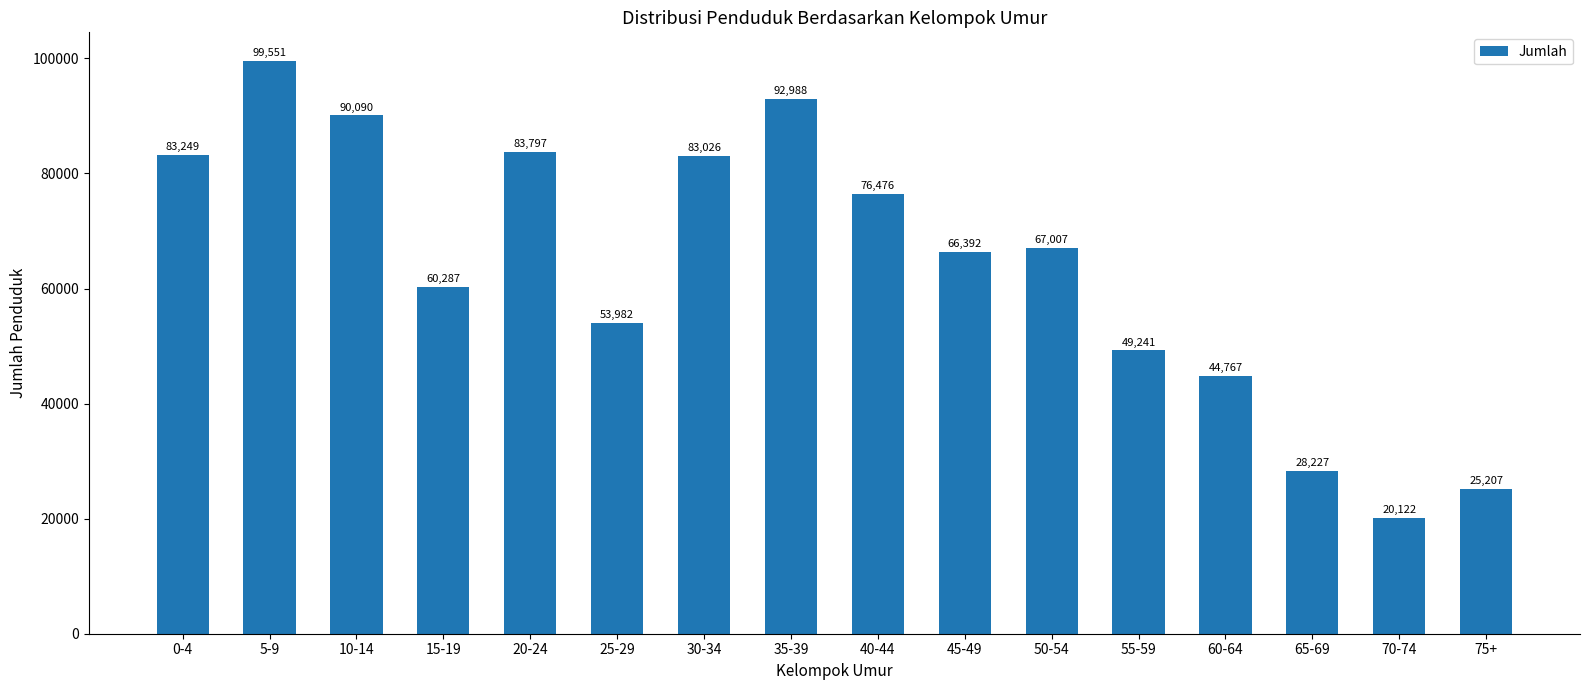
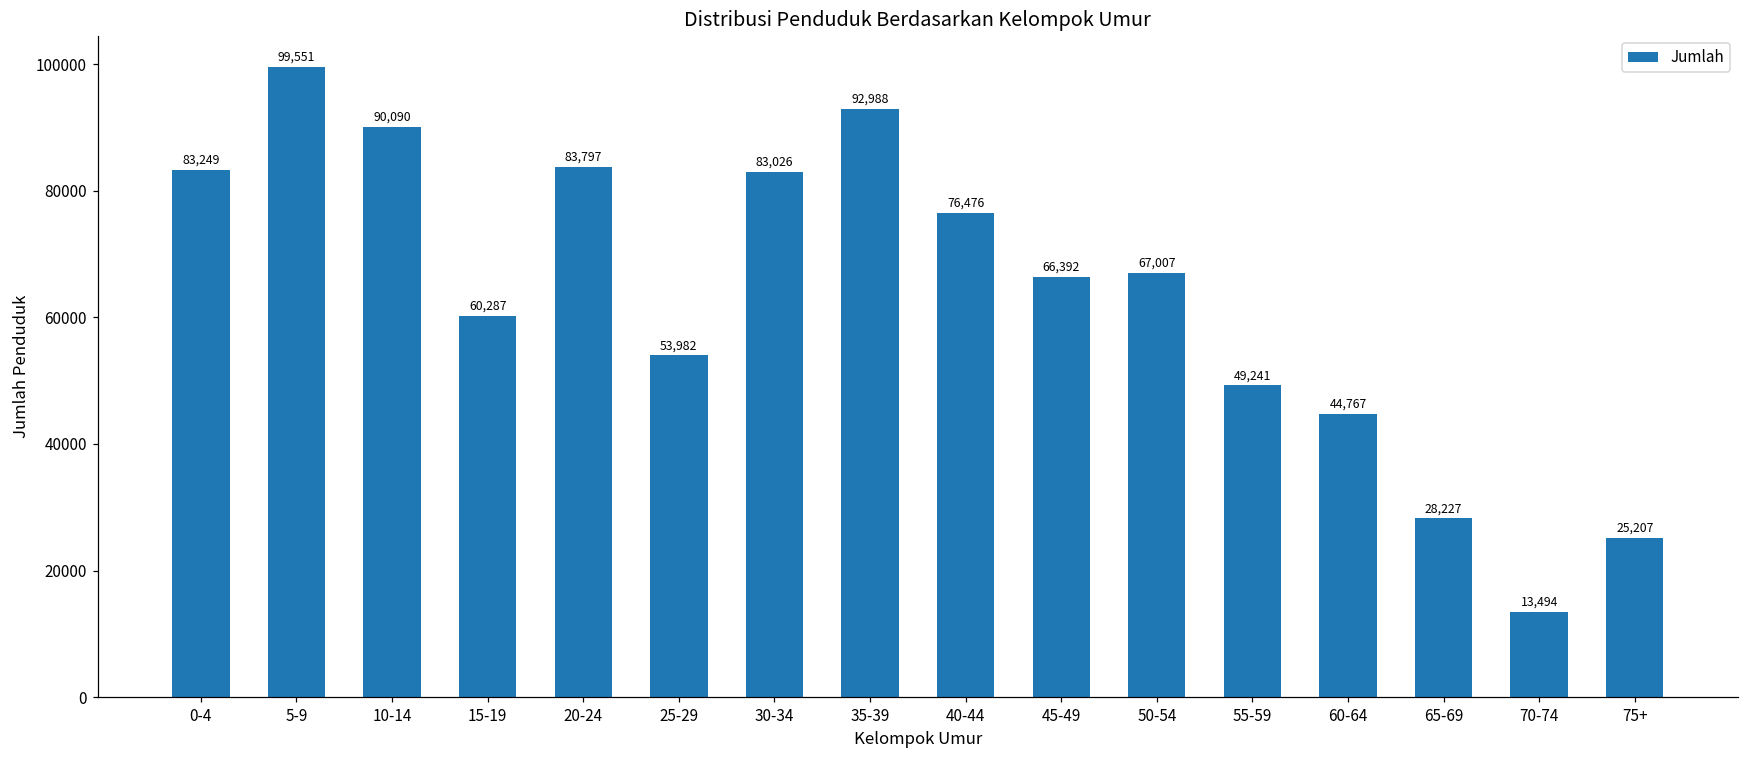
  {
    "0-4": "83,249",
    "5-9": "99,551",
    "10-14": "90,090",
    "15-19": "60,287",
    "20-24": "83,797",
    "25-29": "53,982",
    "30-34": "83,026",
    "35-39": "92,988",
    "40-44": "76,476",
    "45-49": "66,392",
    "50-54": "67,007",
    "55-59": "49,241",
    "60-64": "44,767",
    "65-69": "28,227",
-   "70-74": "20,122",
+   "70-74": "13,494",
    "75+": "25,207"
  }
